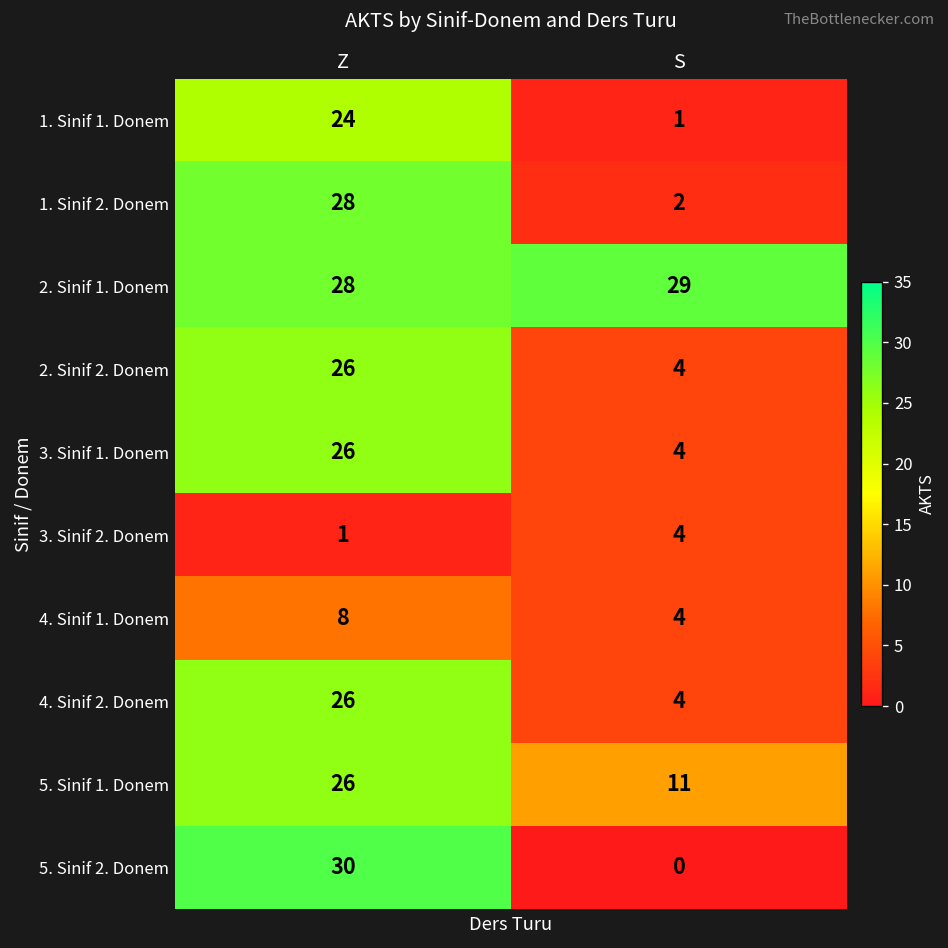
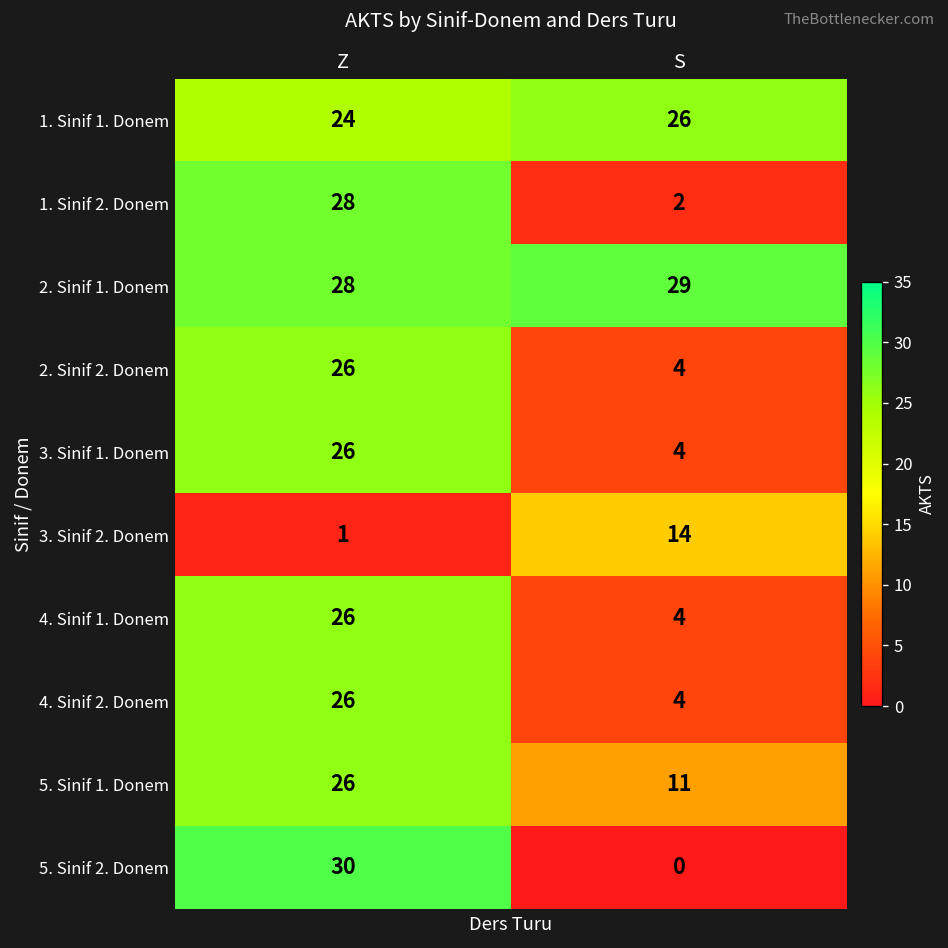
  {
    "1. Sinif 1. Donem": {
      "Z": 24,
-     "S": 1
+     "S": 26
    },
    "1. Sinif 2. Donem": {
      "Z": 28,
      "S": 2
    },
    "2. Sinif 1. Donem": {
      "Z": 28,
      "S": 29
    },
    "2. Sinif 2. Donem": {
      "Z": 26,
      "S": 4
    },
    "3. Sinif 1. Donem": {
      "Z": 26,
      "S": 4
    },
    "3. Sinif 2. Donem": {
      "Z": 1,
-     "S": 4
+     "S": 14
    },
    "4. Sinif 1. Donem": {
-     "Z": 8,
+     "Z": 26,
      "S": 4
    },
    "4. Sinif 2. Donem": {
      "Z": 26,
      "S": 4
    },
    "5. Sinif 1. Donem": {
      "Z": 26,
      "S": 11
    },
    "5. Sinif 2. Donem": {
      "Z": 30,
      "S": 0
    }
  }
